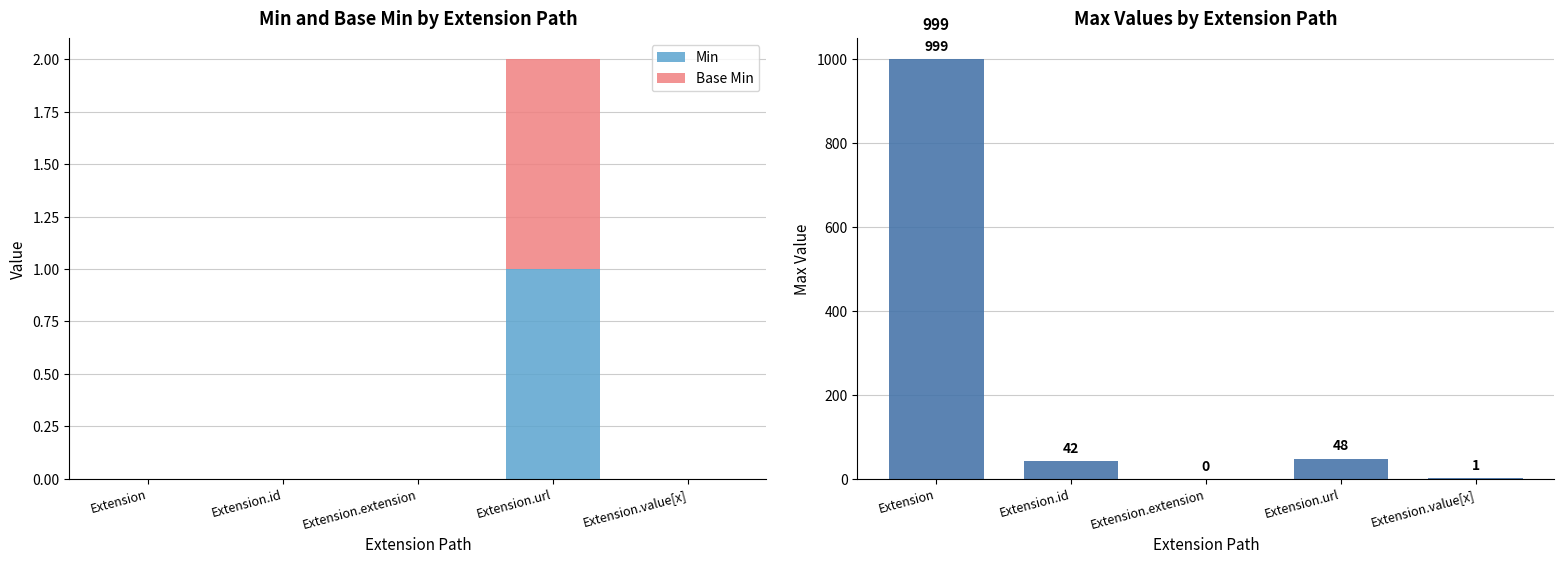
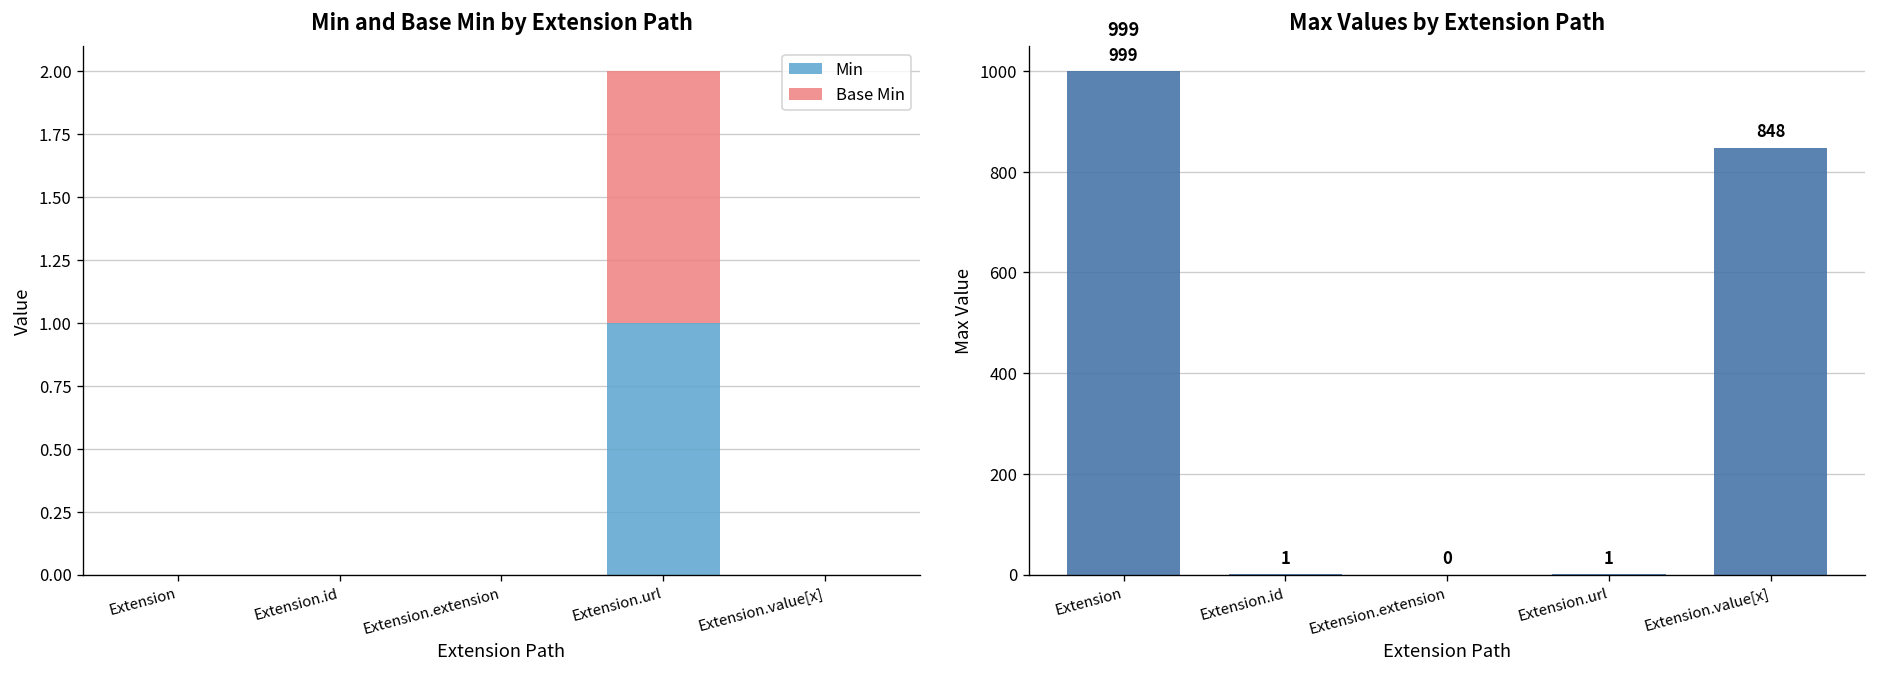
  {
    "Min and Base Min by Extension Path": {
      "Min": {
        "Extension": 0.00,
        "Extension.id": 0.00,
        "Extension.extension": 0.00,
        "Extension.url": 1.00,
        "Extension.value[x]": 0.00
      },
      "Base Min": {
        "Extension": 0.00,
        "Extension.id": 0.00,
        "Extension.extension": 0.00,
        "Extension.url": 1.00,
        "Extension.value[x]": 0.00
      }
    },
    "Max Values by Extension Path": {
      "Extension": 999,
-     "Extension.id": 42,
+     "Extension.id": 1,
      "Extension.extension": 0,
-     "Extension.url": 48,
-     "Extension.value[x]": 1
+     "Extension.url": 1,
+     "Extension.value[x]": 848
    }
  }
